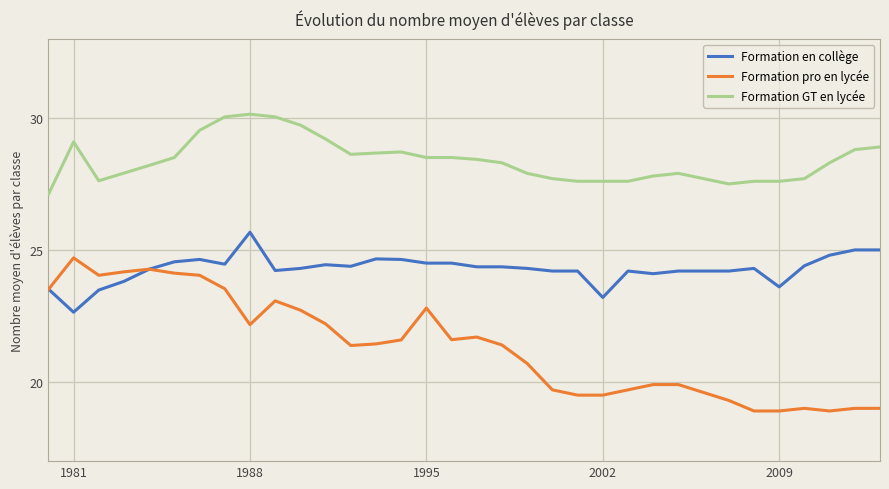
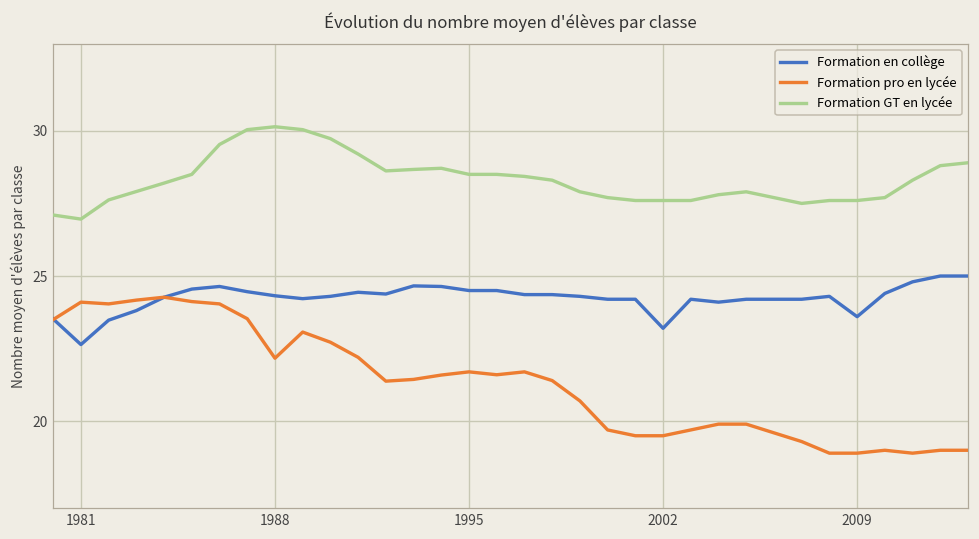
  {
    "Formation en collège": {
      "1981": 22.6,
-     "1988": 25.7,
+     "1988": 24.3,
      "1995": 24.5,
      "2002": 23.2,
      "2009": 23.6
    },
    "Formation pro en lycée": {
-     "1981": 24.7,
+     "1981": 24.1,
      "1988": 22.2,
-     "1995": 22.8,
+     "1995": 21.7,
      "2002": 19.5,
      "2009": 18.9
    },
    "Formation GT en lycée": {
-     "1981": 29.1,
+     "1981": 27.0,
      "1988": 30.1,
      "1995": 28.5,
      "2002": 27.6,
      "2009": 27.6
    }
  }
